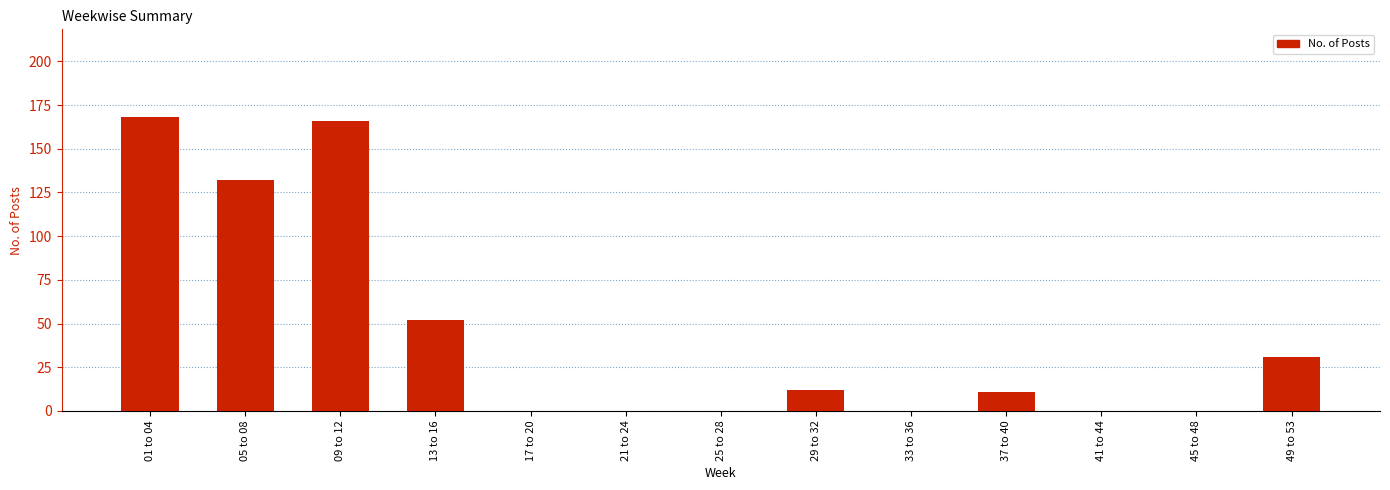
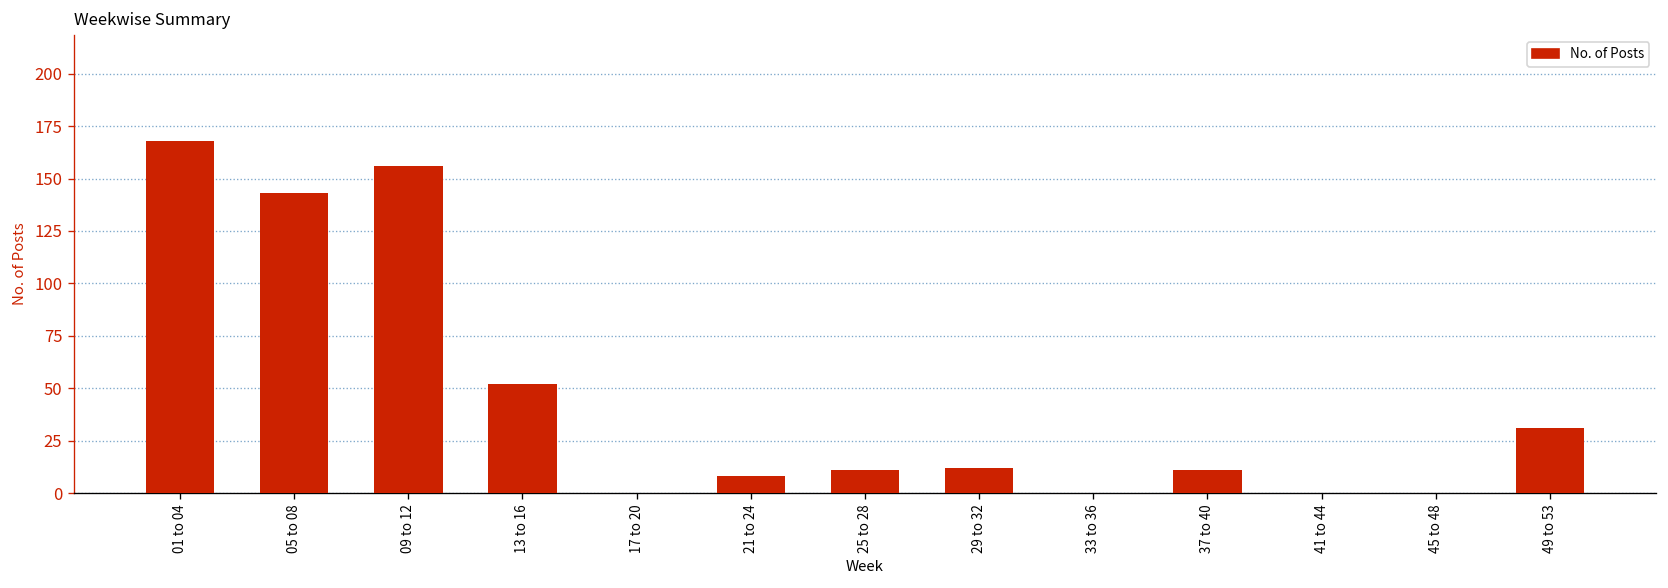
  {
    "01 to 04": 168,
-   "05 to 08": 132,
-   "09 to 12": 166,
+   "05 to 08": 143,
+   "09 to 12": 156,
    "13 to 16": 52,
    "17 to 20": 0,
-   "21 to 24": 0,
-   "25 to 28": 0,
+   "21 to 24": 8,
+   "25 to 28": 11,
    "29 to 32": 12,
    "33 to 36": 0,
    "37 to 40": 11,
    "41 to 44": 0,
    "45 to 48": 0,
    "49 to 53": 31
  }
